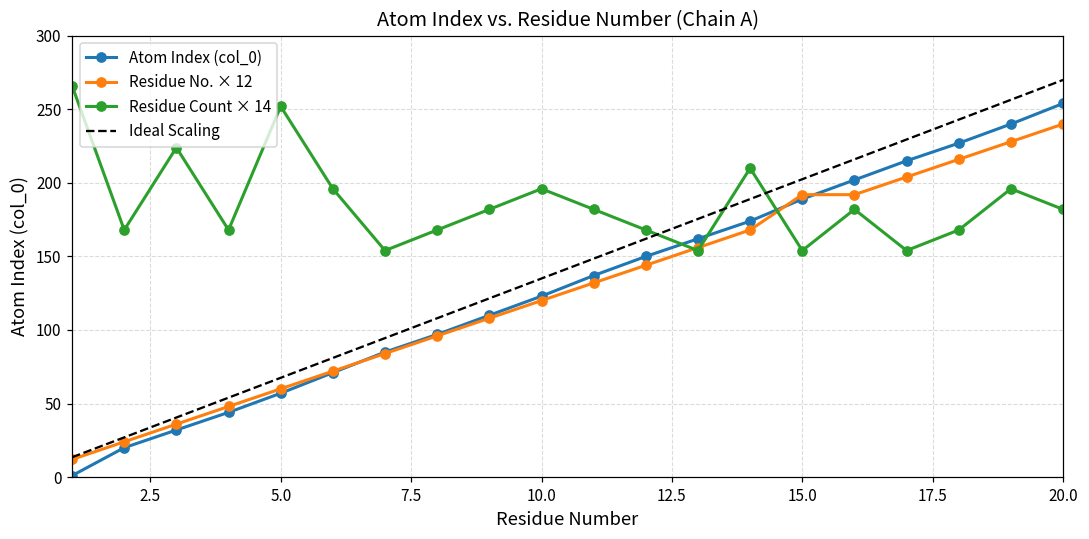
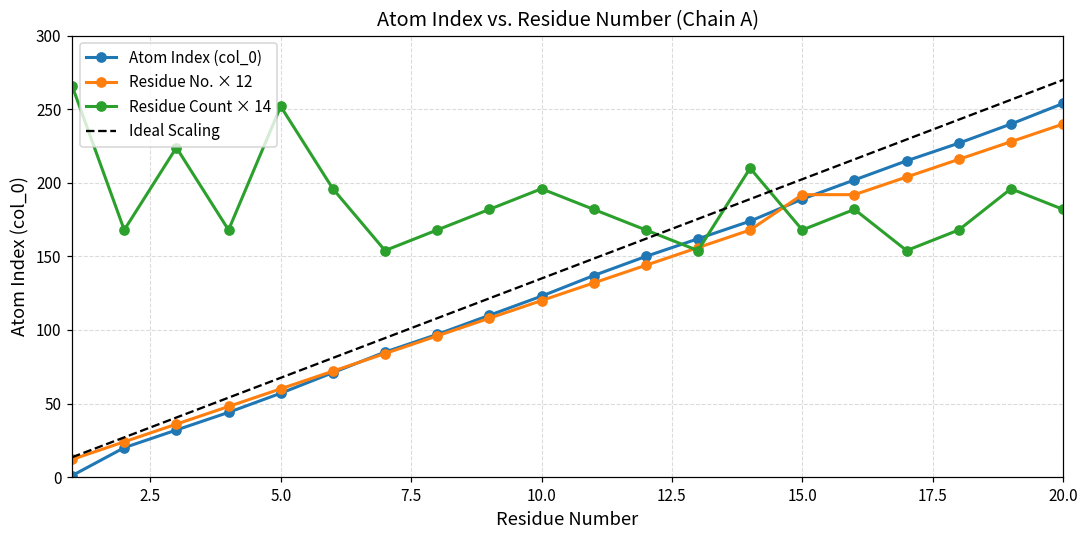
  {
    "Atom Index (col_0)": {
      "5.0": 57,
      "10.0": 123,
      "15.0": 189,
      "20.0": 254
    },
    "Residue No. × 12": {
      "5.0": 60,
      "10.0": 120,
      "15.0": 192,
      "20.0": 240
    },
    "Residue Count × 14": {
      "5.0": 252,
      "10.0": 196,
-     "15.0": 154,
+     "15.0": 168,
      "20.0": 182
    },
    "Ideal Scaling": {
      "5.0": 68,
      "10.0": 135,
      "15.0": 203,
      "20.0": 270
    }
  }
